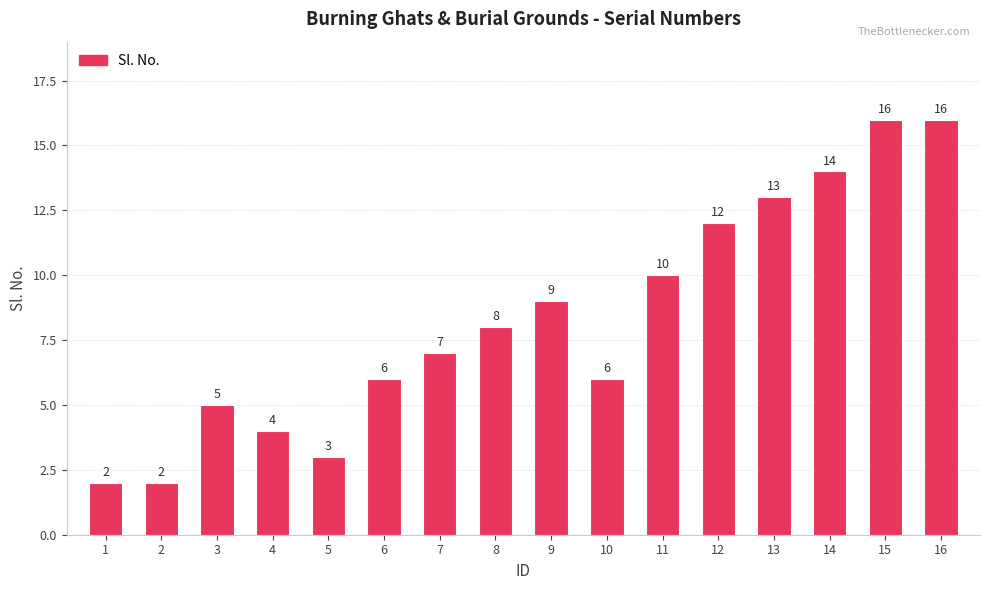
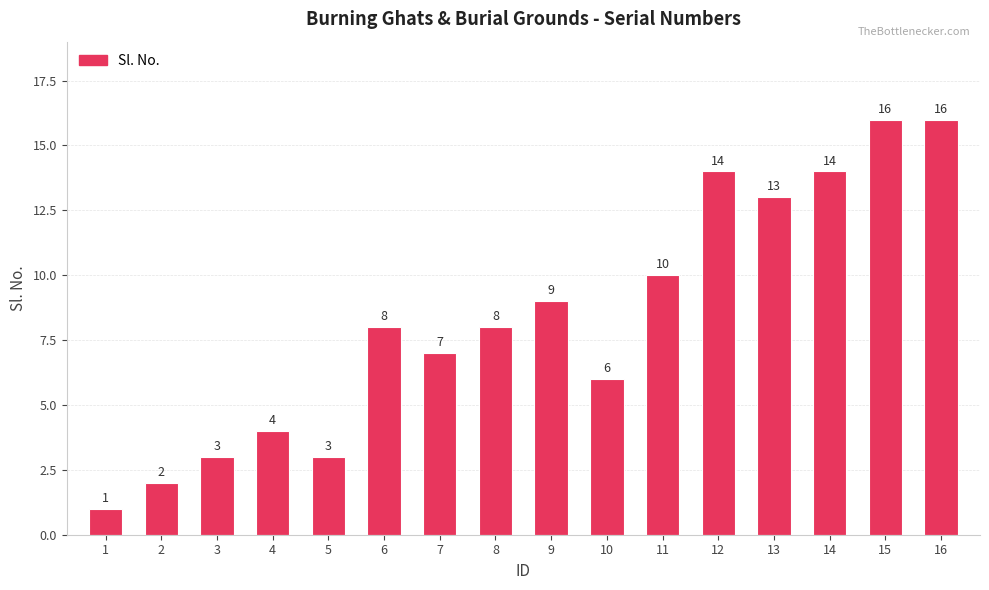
  {
-   "1": 2,
+   "1": 1,
    "2": 2,
-   "3": 5,
+   "3": 3,
    "4": 4,
    "5": 3,
-   "6": 6,
+   "6": 8,
    "7": 7,
    "8": 8,
    "9": 9,
    "10": 6,
    "11": 10,
-   "12": 12,
+   "12": 14,
    "13": 13,
    "14": 14,
    "15": 16,
    "16": 16
  }
